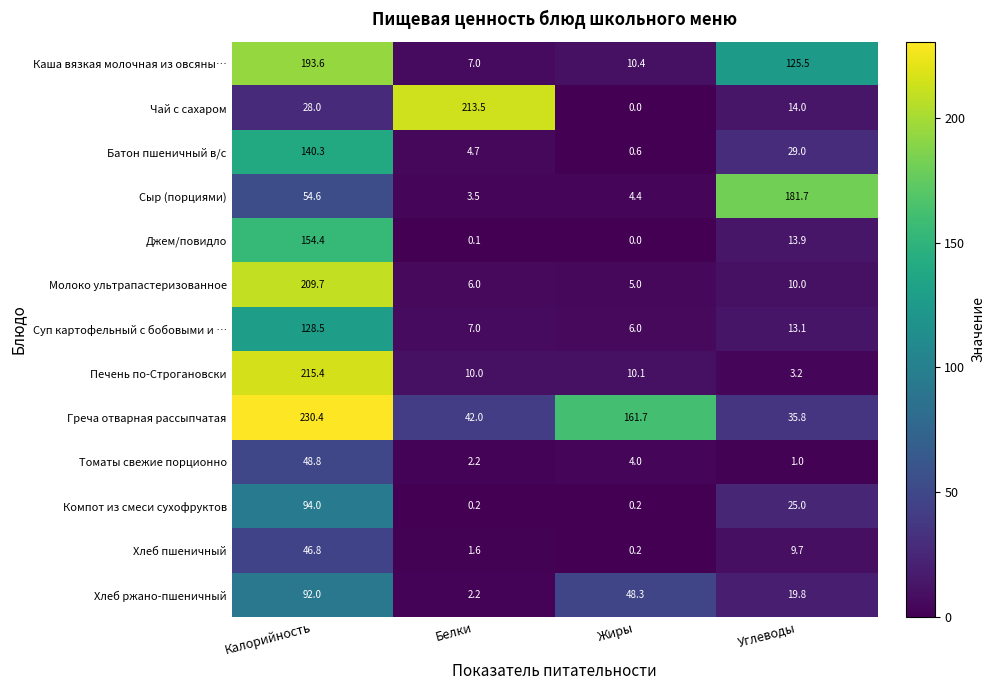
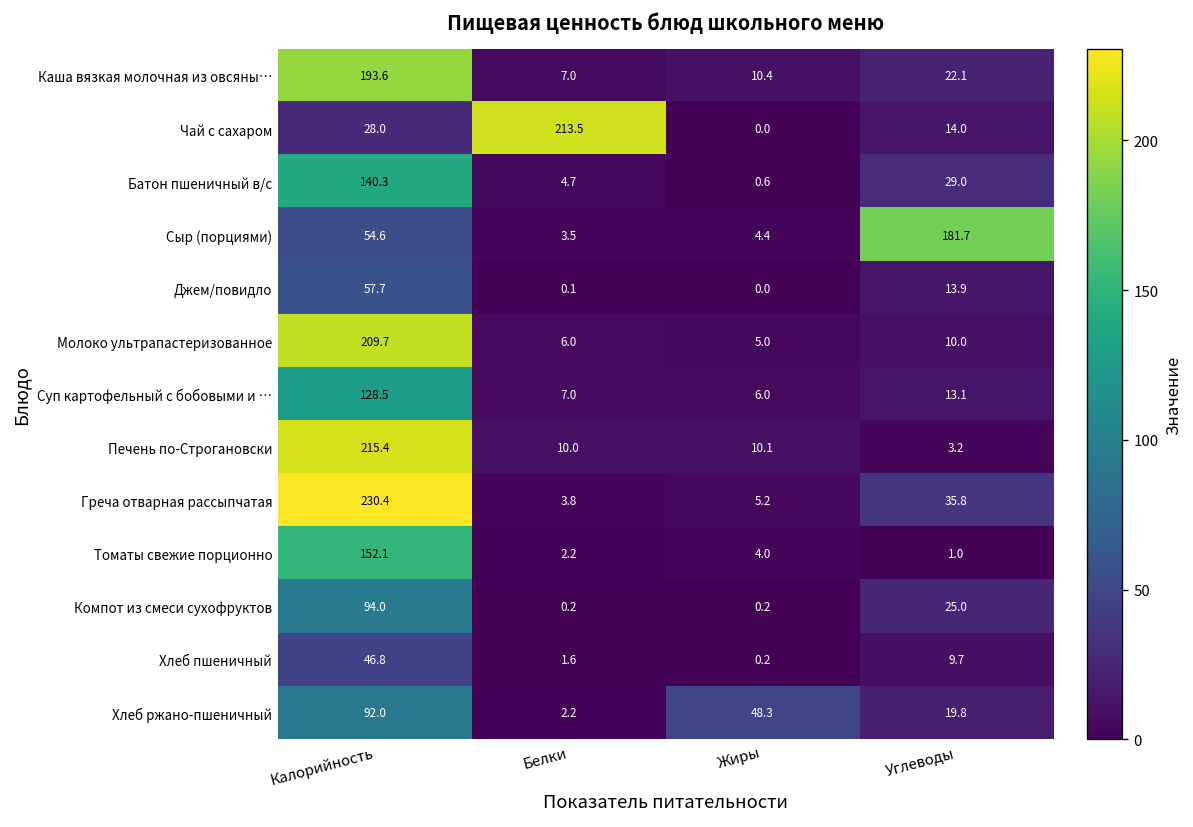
  {
    "Каша вязкая молочная из овсяны…": {
      "Калорийность": 193.6,
      "Белки": 7.0,
      "Жиры": 10.4,
-     "Углеводы": 125.5
+     "Углеводы": 22.1
    },
    "Чай с сахаром": {
      "Калорийность": 28.0,
      "Белки": 213.5,
      "Жиры": 0.0,
      "Углеводы": 14.0
    },
    "Батон пшеничный в/с": {
      "Калорийность": 140.3,
      "Белки": 4.7,
      "Жиры": 0.6,
      "Углеводы": 29.0
    },
    "Сыр (порциями)": {
      "Калорийность": 54.6,
      "Белки": 3.5,
      "Жиры": 4.4,
      "Углеводы": 181.7
    },
    "Джем/повидло": {
-     "Калорийность": 154.4,
+     "Калорийность": 57.7,
      "Белки": 0.1,
      "Жиры": 0.0,
      "Углеводы": 13.9
    },
    "Молоко ультрапастеризованное": {
      "Калорийность": 209.7,
      "Белки": 6.0,
      "Жиры": 5.0,
      "Углеводы": 10.0
    },
    "Суп картофельный с бобовыми и …": {
      "Калорийность": 128.5,
      "Белки": 7.0,
      "Жиры": 6.0,
      "Углеводы": 13.1
    },
    "Печень по-Строгановски": {
      "Калорийность": 215.4,
      "Белки": 10.0,
      "Жиры": 10.1,
      "Углеводы": 3.2
    },
    "Греча отварная рассыпчатая": {
      "Калорийность": 230.4,
-     "Белки": 42.0,
-     "Жиры": 161.7,
+     "Белки": 3.8,
+     "Жиры": 5.2,
      "Углеводы": 35.8
    },
    "Томаты свежие порционно": {
-     "Калорийность": 48.8,
+     "Калорийность": 152.1,
      "Белки": 2.2,
      "Жиры": 4.0,
      "Углеводы": 1.0
    },
    "Компот из смеси сухофруктов": {
      "Калорийность": 94.0,
      "Белки": 0.2,
      "Жиры": 0.2,
      "Углеводы": 25.0
    },
    "Хлеб пшеничный": {
      "Калорийность": 46.8,
      "Белки": 1.6,
      "Жиры": 0.2,
      "Углеводы": 9.7
    },
    "Хлеб ржано-пшеничный": {
      "Калорийность": 92.0,
      "Белки": 2.2,
      "Жиры": 48.3,
      "Углеводы": 19.8
    }
  }
